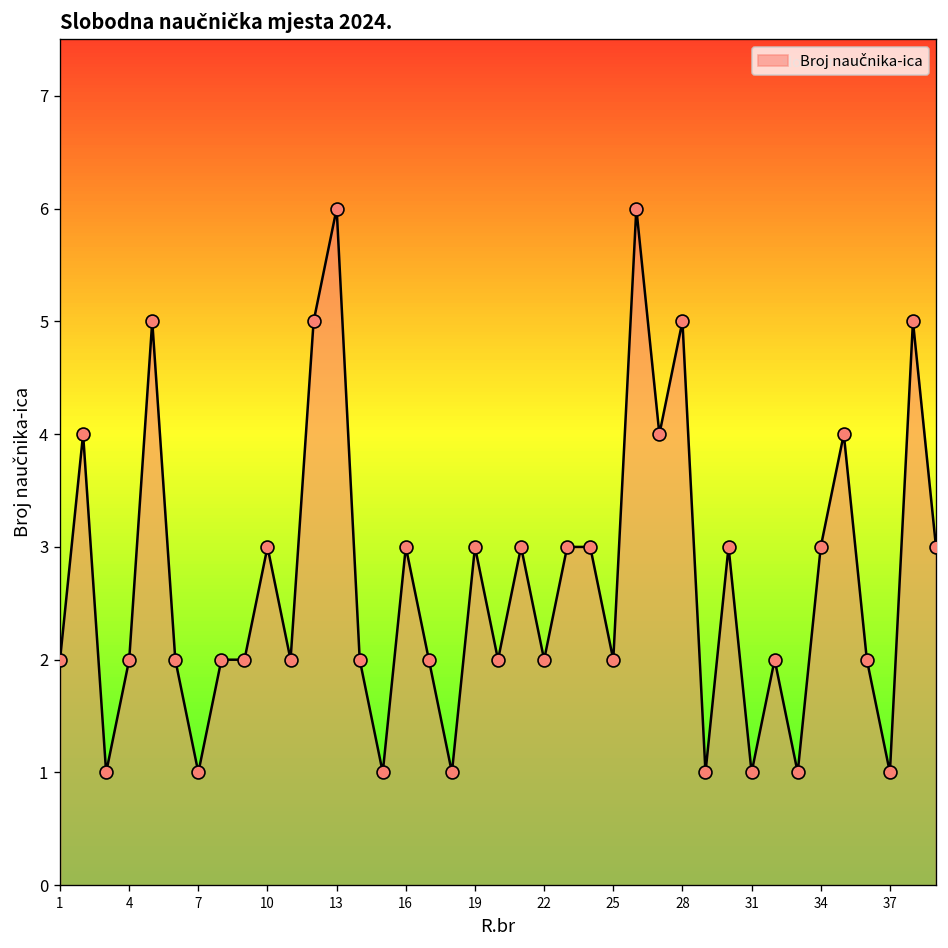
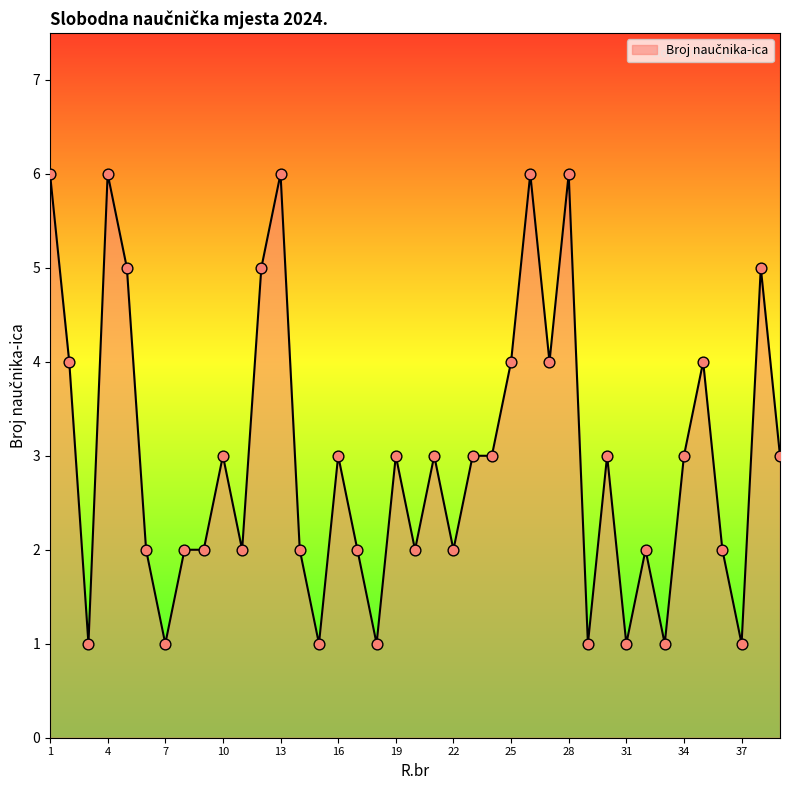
  {
-   "1": 2,
-   "4": 2,
+   "1": 6,
+   "4": 6,
    "7": 1,
    "10": 3,
    "13": 6,
    "16": 3,
    "19": 3,
    "22": 2,
-   "25": 2,
-   "28": 5,
+   "25": 4,
+   "28": 6,
    "31": 1,
    "34": 3,
    "37": 1
  }
